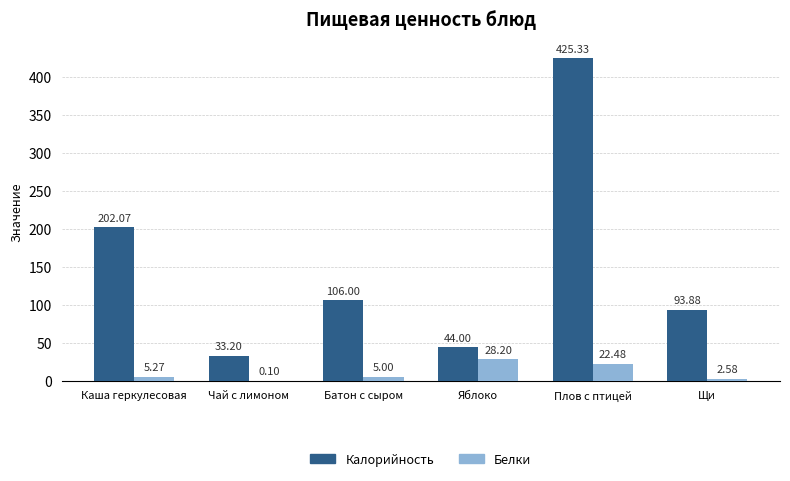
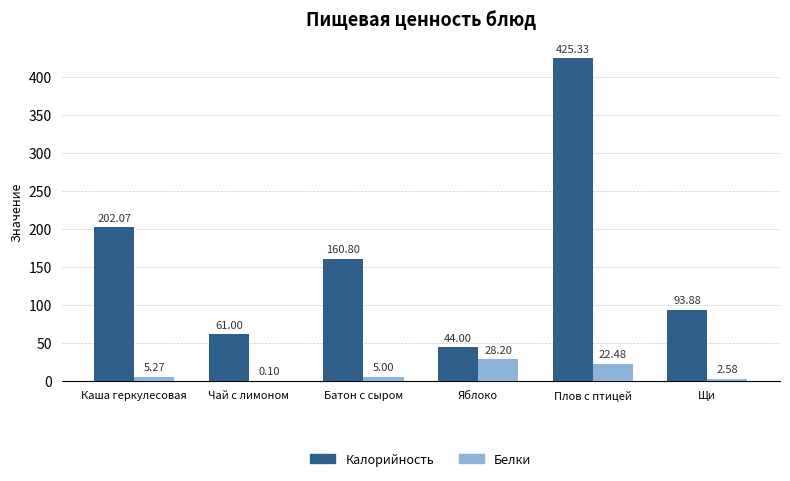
  {
    "Калорийность": {
      "Каша геркулесовая": 202.07,
-     "Чай с лимоном": 33.20,
-     "Батон с сыром": 106.00,
+     "Чай с лимоном": 61.00,
+     "Батон с сыром": 160.80,
      "Яблоко": 44.00,
      "Плов с птицей": 425.33,
      "Щи": 93.88
    },
    "Белки": {
      "Каша геркулесовая": 5.27,
      "Чай с лимоном": 0.10,
      "Батон с сыром": 5.00,
      "Яблоко": 28.20,
      "Плов с птицей": 22.48,
      "Щи": 2.58
    }
  }
